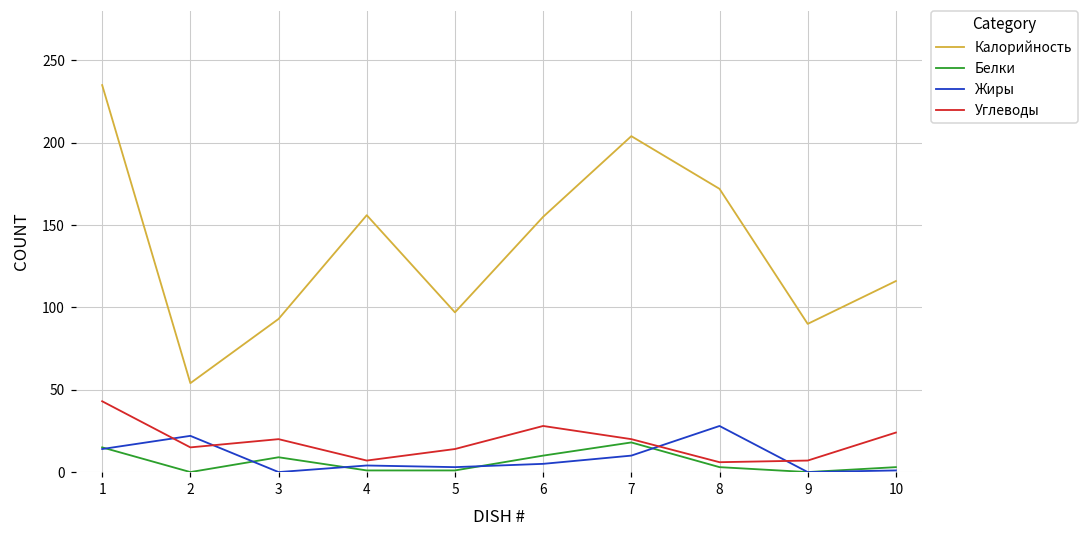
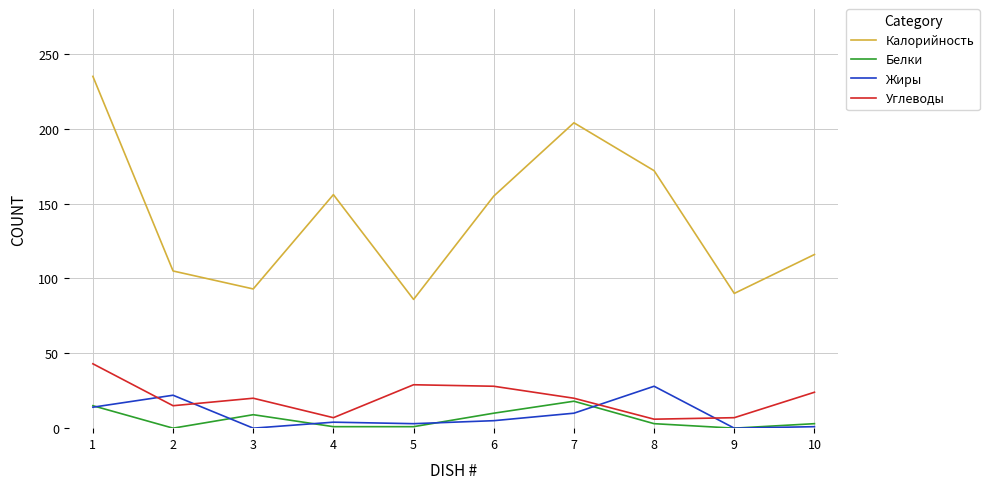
  {
    "Калорийность": {
      "1": 235,
-     "2": 54,
+     "2": 105,
      "3": 93,
      "4": 156,
-     "5": 97,
+     "5": 86,
      "6": 155,
      "7": 204,
      "8": 172,
      "9": 90,
      "10": 116
    },
    "Белки": {
      "2": 0,
      "3": 9,
      "4": 1,
      "5": 1,
      "6": 10,
      "7": 18,
      "8": 3,
      "10": 3
    },
    "Жиры": {
      "2": 22,
      "3": 0,
      "4": 4,
      "5": 3,
      "6": 5,
      "7": 10,
      "8": 28,
      "10": 1
    },
    "Углеводы": {
      "1": 43,
      "2": 15,
      "3": 20,
      "4": 7,
-     "5": 14,
+     "5": 29,
      "6": 28,
      "7": 20,
      "8": 6,
      "9": 7,
      "10": 24
    }
  }
